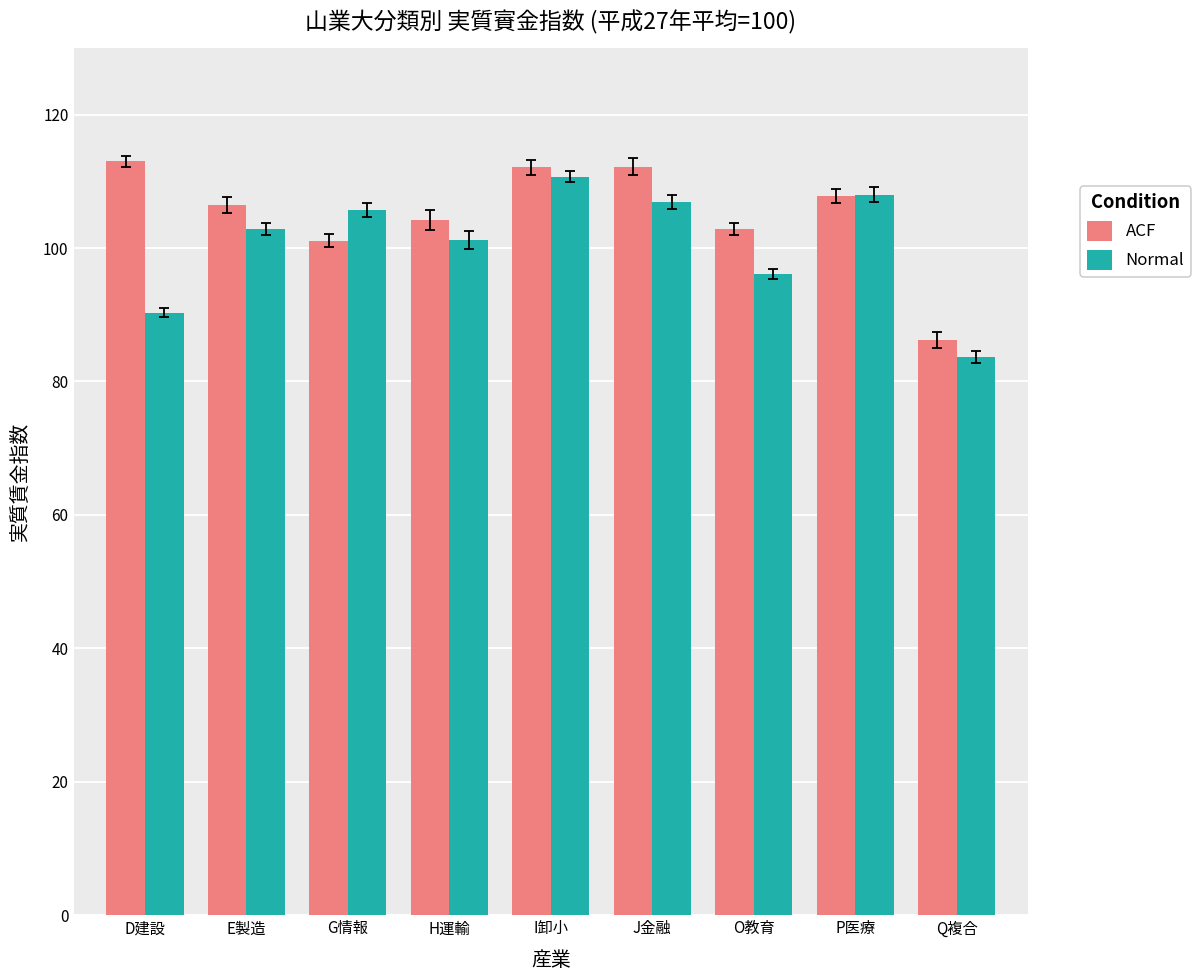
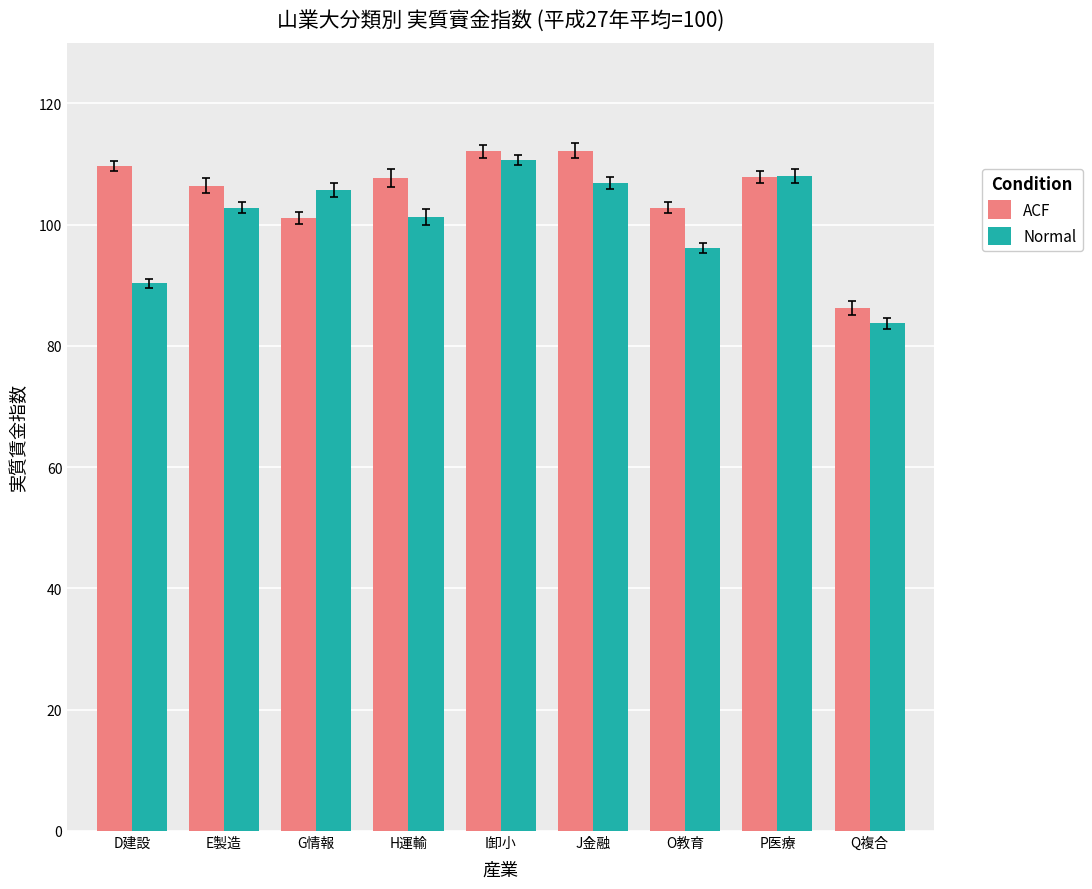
  {
    "ACF": {
-     "D建設": 113,
+     "D建設": 110,
      "E製造": 106,
      "G情報": 101,
-     "H運輸": 104,
+     "H運輸": 108,
      "I卸小": 112,
      "J金融": 112,
      "O教育": 103,
      "P医療": 108,
      "Q複合": 86
    }
  }
